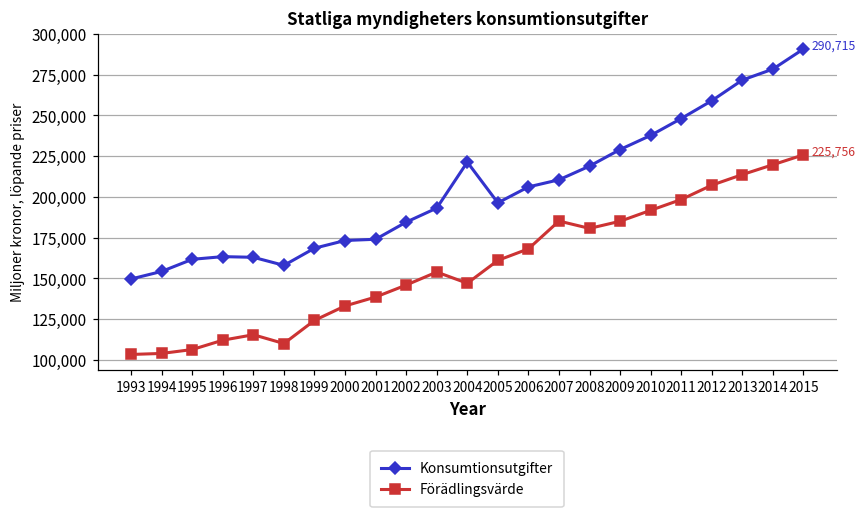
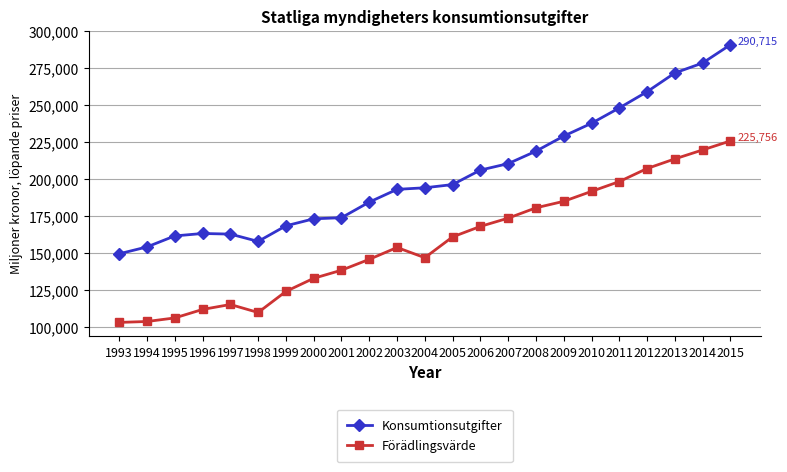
  {
    "Konsumtionsutgifter": {
      "1993": "150,000",
      "1994": "154,000",
      "1995": "162,000",
      "1996": "163,000",
      "1997": "163,000",
      "1998": "158,000",
      "1999": "168,000",
      "2000": "173,000",
      "2001": "174,000",
      "2002": "184,000",
      "2003": "193,000",
-     "2004": "221,000",
+     "2004": "194,000",
      "2005": "196,000",
      "2006": "206,000",
      "2007": "210,000",
      "2008": "219,000",
      "2009": "229,000",
      "2010": "238,000",
      "2011": "248,000",
      "2012": "259,000",
      "2013": "272,000",
      "2014": "278,000"
    },
    "Förädlingsvärde": {
      "1993": "103,000",
      "1994": "104,000",
      "1995": "106,000",
      "1996": "112,000",
      "1997": "115,000",
      "1998": "110,000",
      "1999": "124,000",
      "2000": "133,000",
      "2001": "138,000",
      "2002": "146,000",
      "2003": "154,000",
      "2004": "147,000",
      "2005": "161,000",
      "2006": "168,000",
-     "2007": "185,000",
+     "2007": "174,000",
      "2008": "181,000",
      "2009": "185,000",
      "2010": "192,000",
      "2011": "198,000",
      "2012": "207,000",
      "2013": "214,000",
      "2014": "220,000"
    }
  }
